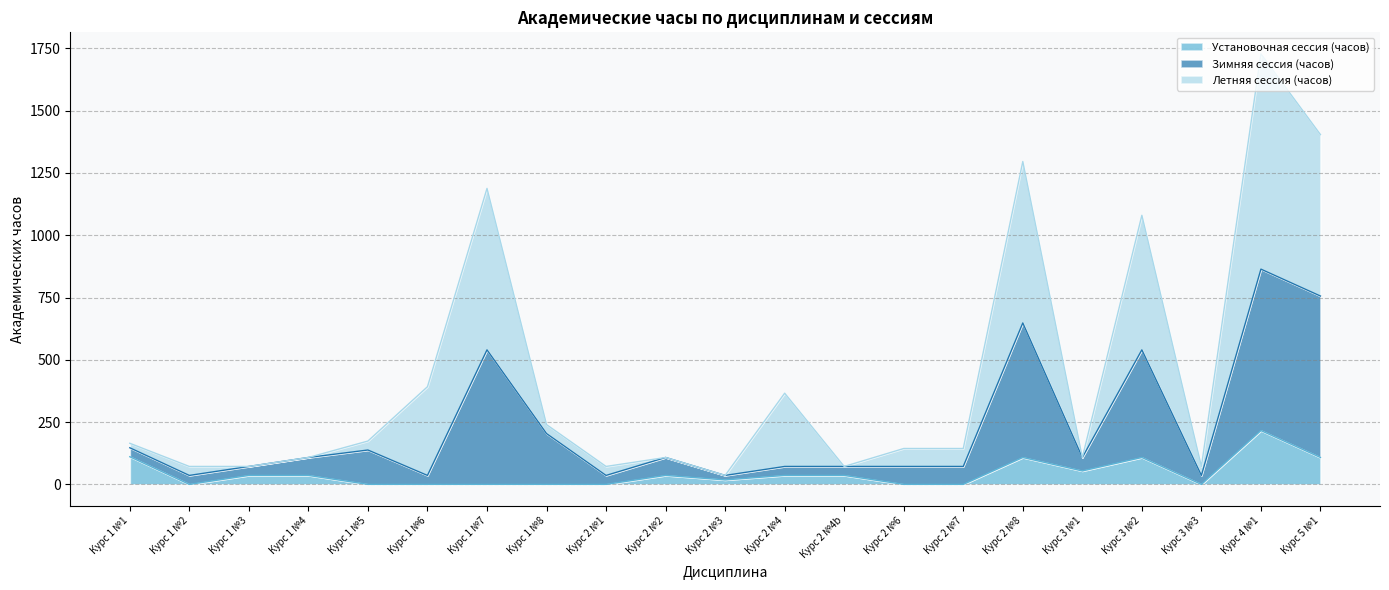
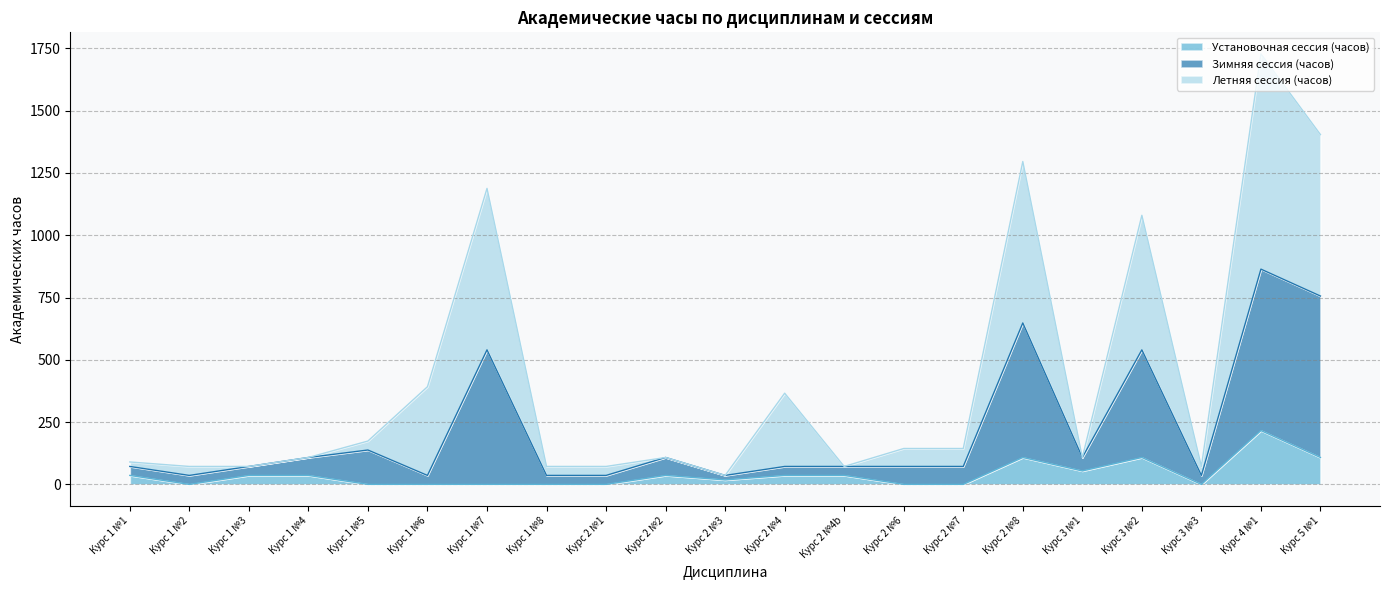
  {
    "Установочная сессия (часов)": {
-     "Курс 1 №1": 110,
+     "Курс 1 №1": 40,
      "Курс 1 №2": 0,
      "Курс 1 №3": 40,
      "Курс 1 №4": 40,
      "Курс 1 №5": 0,
      "Курс 1 №6": 0,
      "Курс 1 №7": 0,
      "Курс 1 №8": 0,
      "Курс 2 №1": 0,
      "Курс 2 №2": 40,
      "Курс 2 №3": 20,
      "Курс 2 №4": 40,
      "Курс 2 №4b": 40,
      "Курс 2 №6": 0,
      "Курс 2 №7": 0,
      "Курс 2 №8": 110,
      "Курс 3 №1": 50,
      "Курс 3 №2": 110,
      "Курс 3 №3": 0,
      "Курс 4 №1": 220,
      "Курс 5 №1": 110
    },
    "Зимняя сессия (часов)": {
      "Курс 1 №1": 40,
      "Курс 1 №2": 40,
      "Курс 1 №5": 140,
      "Курс 1 №6": 40,
      "Курс 1 №7": 540,
-     "Курс 1 №8": 200,
+     "Курс 1 №8": 40,
      "Курс 2 №1": 40,
      "Курс 2 №4": 40,
      "Курс 2 №6": 70,
      "Курс 2 №7": 70,
      "Курс 2 №8": 540,
      "Курс 3 №2": 430,
      "Курс 3 №3": 40,
      "Курс 4 №1": 650,
      "Курс 5 №1": 650
    },
    "Летняя сессия (часов)": {
      "Курс 1 №1": 20,
      "Курс 1 №2": 40,
      "Курс 1 №5": 40,
      "Курс 1 №6": 360,
      "Курс 1 №7": 650,
      "Курс 1 №8": 40,
      "Курс 2 №1": 40,
      "Курс 2 №4": 290,
      "Курс 2 №6": 70,
      "Курс 2 №7": 70,
      "Курс 2 №8": 650,
      "Курс 3 №2": 540,
      "Курс 3 №3": 40,
      "Курс 5 №1": 650
    }
  }
